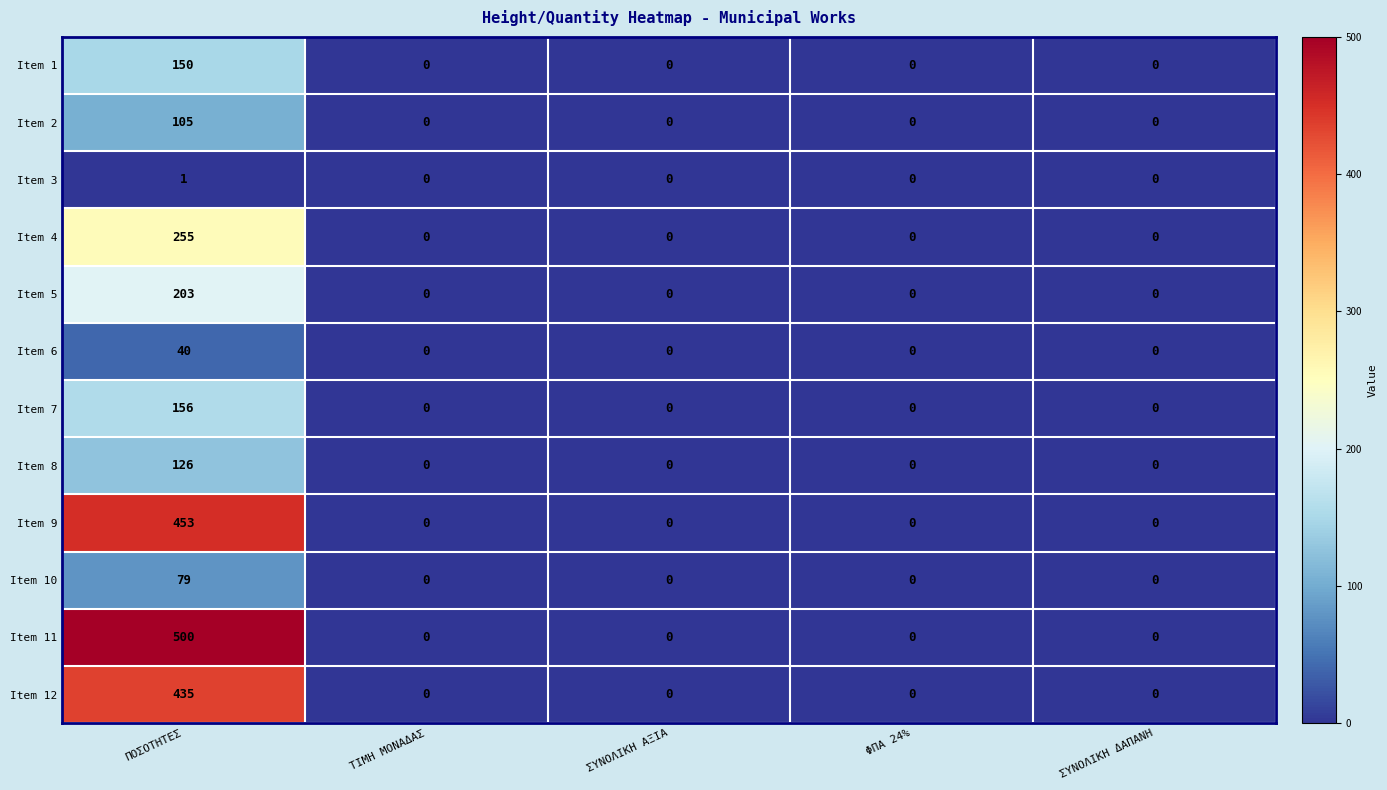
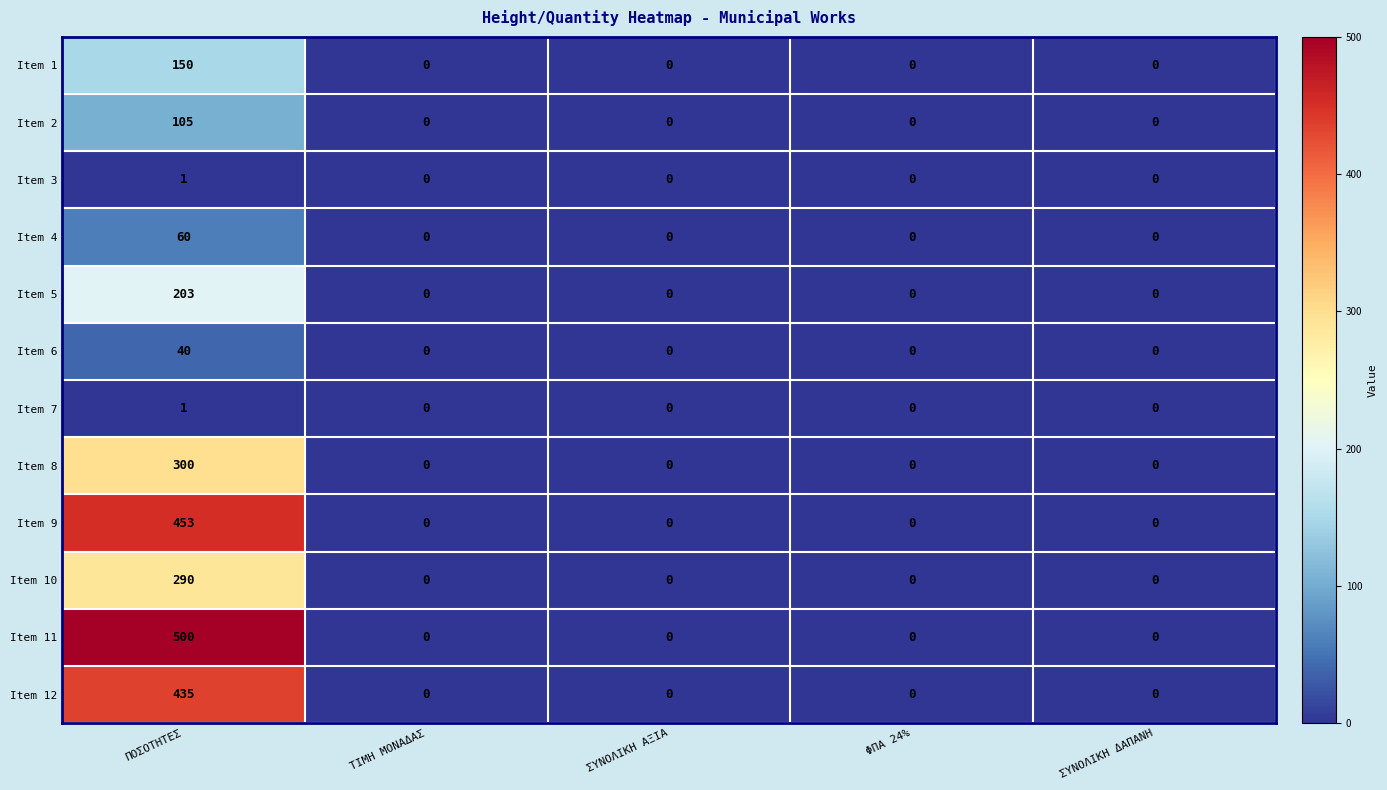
  {
    "Item 1": {
      "ΠΟΣΟΤΗΤΕΣ": 150,
      "ΤΙΜΗ ΜΟΝΑΔΑΣ": 0,
      "ΣΥΝΟΛΙΚΗ ΑΞΙΑ": 0,
      "ΦΠΑ 24%": 0,
      "ΣΥΝΟΛΙΚΗ ΔΑΠΑΝΗ": 0
    },
    "Item 2": {
      "ΠΟΣΟΤΗΤΕΣ": 105,
      "ΤΙΜΗ ΜΟΝΑΔΑΣ": 0,
      "ΣΥΝΟΛΙΚΗ ΑΞΙΑ": 0,
      "ΦΠΑ 24%": 0,
      "ΣΥΝΟΛΙΚΗ ΔΑΠΑΝΗ": 0
    },
    "Item 3": {
      "ΠΟΣΟΤΗΤΕΣ": 1,
      "ΤΙΜΗ ΜΟΝΑΔΑΣ": 0,
      "ΣΥΝΟΛΙΚΗ ΑΞΙΑ": 0,
      "ΦΠΑ 24%": 0,
      "ΣΥΝΟΛΙΚΗ ΔΑΠΑΝΗ": 0
    },
    "Item 4": {
-     "ΠΟΣΟΤΗΤΕΣ": 255,
+     "ΠΟΣΟΤΗΤΕΣ": 60,
      "ΤΙΜΗ ΜΟΝΑΔΑΣ": 0,
      "ΣΥΝΟΛΙΚΗ ΑΞΙΑ": 0,
      "ΦΠΑ 24%": 0,
      "ΣΥΝΟΛΙΚΗ ΔΑΠΑΝΗ": 0
    },
    "Item 5": {
      "ΠΟΣΟΤΗΤΕΣ": 203,
      "ΤΙΜΗ ΜΟΝΑΔΑΣ": 0,
      "ΣΥΝΟΛΙΚΗ ΑΞΙΑ": 0,
      "ΦΠΑ 24%": 0,
      "ΣΥΝΟΛΙΚΗ ΔΑΠΑΝΗ": 0
    },
    "Item 6": {
      "ΠΟΣΟΤΗΤΕΣ": 40,
      "ΤΙΜΗ ΜΟΝΑΔΑΣ": 0,
      "ΣΥΝΟΛΙΚΗ ΑΞΙΑ": 0,
      "ΦΠΑ 24%": 0,
      "ΣΥΝΟΛΙΚΗ ΔΑΠΑΝΗ": 0
    },
    "Item 7": {
-     "ΠΟΣΟΤΗΤΕΣ": 156,
+     "ΠΟΣΟΤΗΤΕΣ": 1,
      "ΤΙΜΗ ΜΟΝΑΔΑΣ": 0,
      "ΣΥΝΟΛΙΚΗ ΑΞΙΑ": 0,
      "ΦΠΑ 24%": 0,
      "ΣΥΝΟΛΙΚΗ ΔΑΠΑΝΗ": 0
    },
    "Item 8": {
-     "ΠΟΣΟΤΗΤΕΣ": 126,
+     "ΠΟΣΟΤΗΤΕΣ": 300,
      "ΤΙΜΗ ΜΟΝΑΔΑΣ": 0,
      "ΣΥΝΟΛΙΚΗ ΑΞΙΑ": 0,
      "ΦΠΑ 24%": 0,
      "ΣΥΝΟΛΙΚΗ ΔΑΠΑΝΗ": 0
    },
    "Item 9": {
      "ΠΟΣΟΤΗΤΕΣ": 453,
      "ΤΙΜΗ ΜΟΝΑΔΑΣ": 0,
      "ΣΥΝΟΛΙΚΗ ΑΞΙΑ": 0,
      "ΦΠΑ 24%": 0,
      "ΣΥΝΟΛΙΚΗ ΔΑΠΑΝΗ": 0
    },
    "Item 10": {
-     "ΠΟΣΟΤΗΤΕΣ": 79,
+     "ΠΟΣΟΤΗΤΕΣ": 290,
      "ΤΙΜΗ ΜΟΝΑΔΑΣ": 0,
      "ΣΥΝΟΛΙΚΗ ΑΞΙΑ": 0,
      "ΦΠΑ 24%": 0,
      "ΣΥΝΟΛΙΚΗ ΔΑΠΑΝΗ": 0
    },
    "Item 11": {
      "ΠΟΣΟΤΗΤΕΣ": 500,
      "ΤΙΜΗ ΜΟΝΑΔΑΣ": 0,
      "ΣΥΝΟΛΙΚΗ ΑΞΙΑ": 0,
      "ΦΠΑ 24%": 0,
      "ΣΥΝΟΛΙΚΗ ΔΑΠΑΝΗ": 0
    },
    "Item 12": {
      "ΠΟΣΟΤΗΤΕΣ": 435,
      "ΤΙΜΗ ΜΟΝΑΔΑΣ": 0,
      "ΣΥΝΟΛΙΚΗ ΑΞΙΑ": 0,
      "ΦΠΑ 24%": 0,
      "ΣΥΝΟΛΙΚΗ ΔΑΠΑΝΗ": 0
    }
  }
